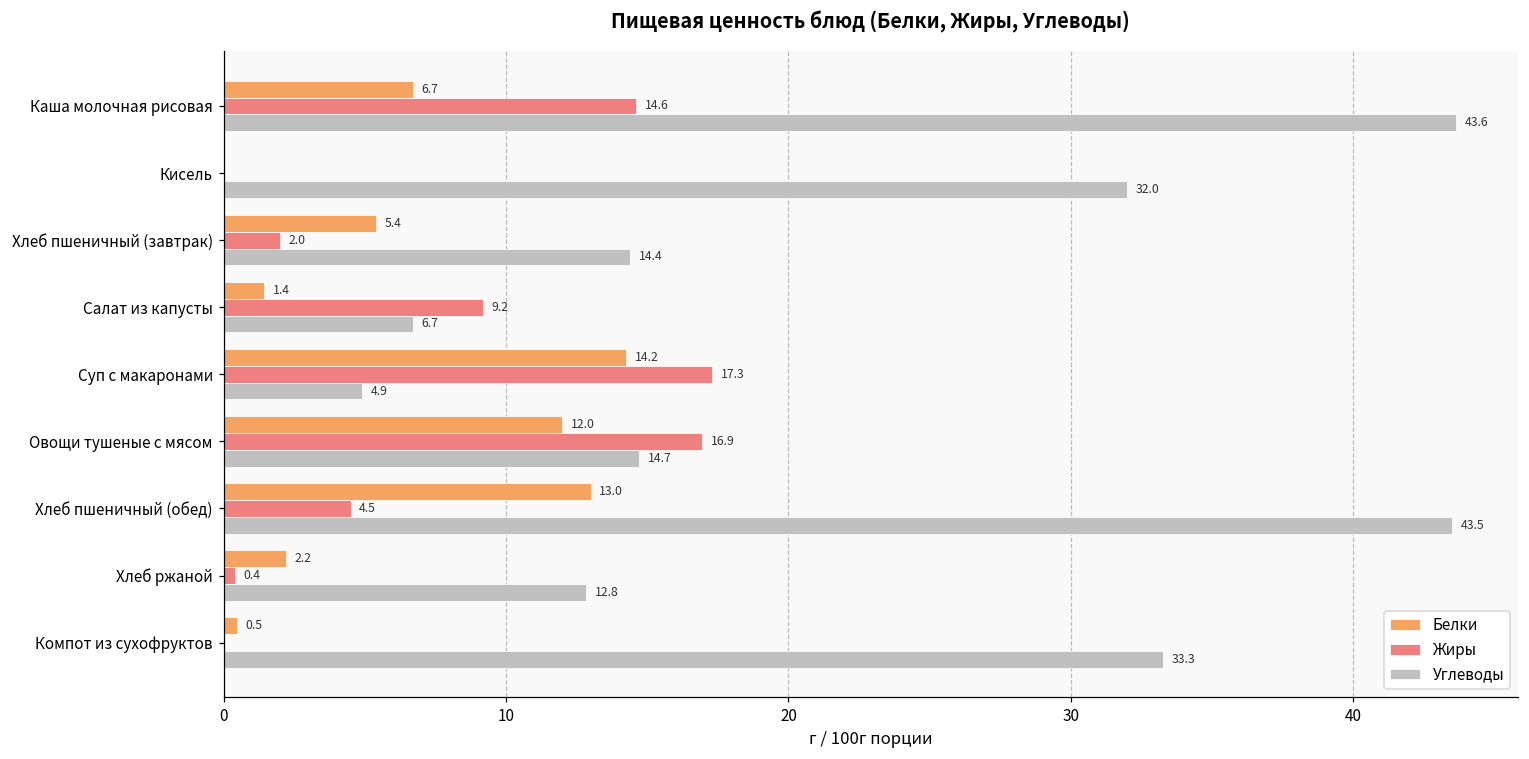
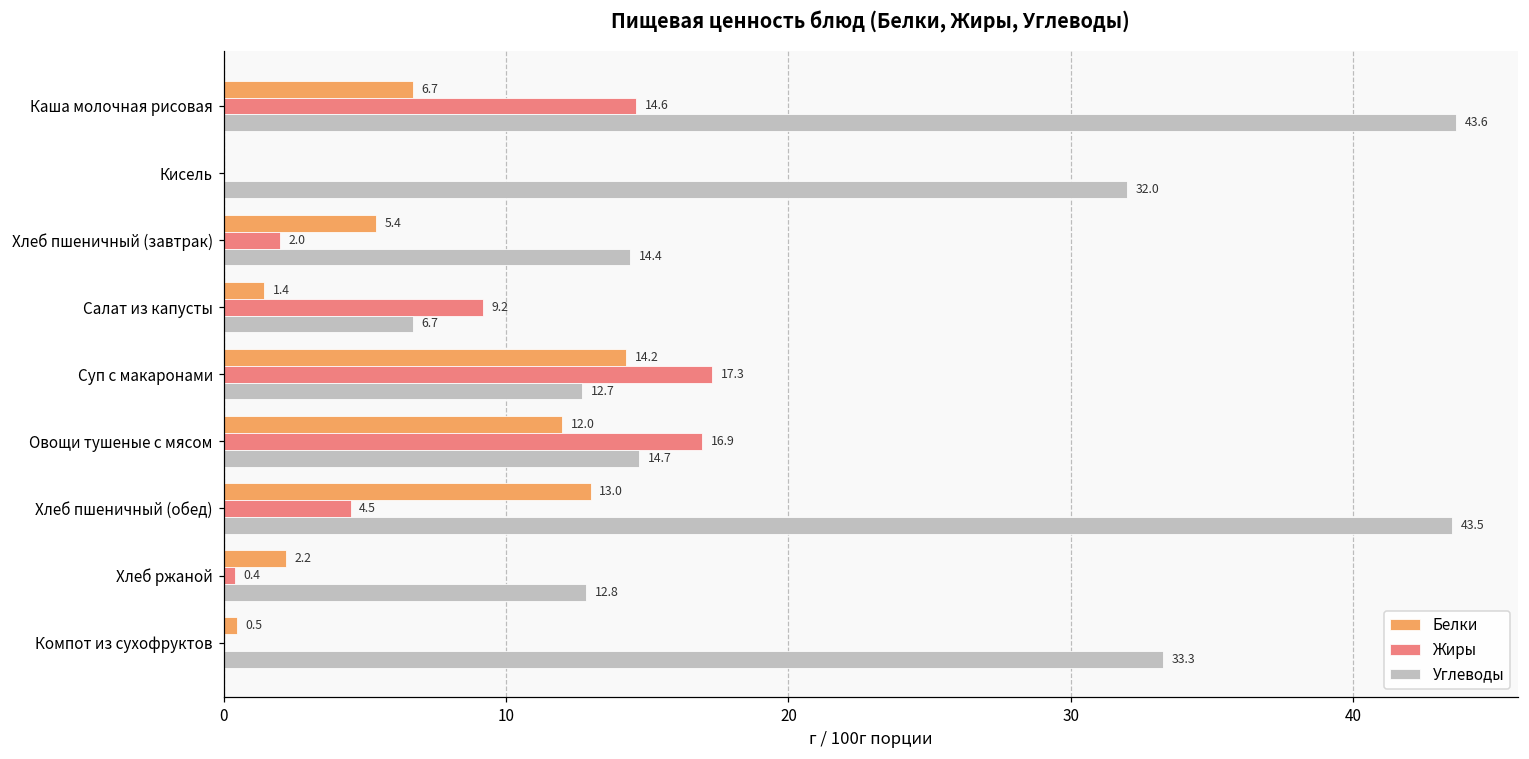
  {
    "Углеводы": {
      "Каша молочная рисовая": 43.6,
      "Кисель": 32.0,
      "Хлеб пшеничный (завтрак)": 14.4,
      "Салат из капусты": 6.7,
-     "Суп с макаронами": 4.9,
+     "Суп с макаронами": 12.7,
      "Овощи тушеные с мясом": 14.7,
      "Хлеб пшеничный (обед)": 43.5,
      "Хлеб ржаной": 12.8,
      "Компот из сухофруктов": 33.3
    }
  }
